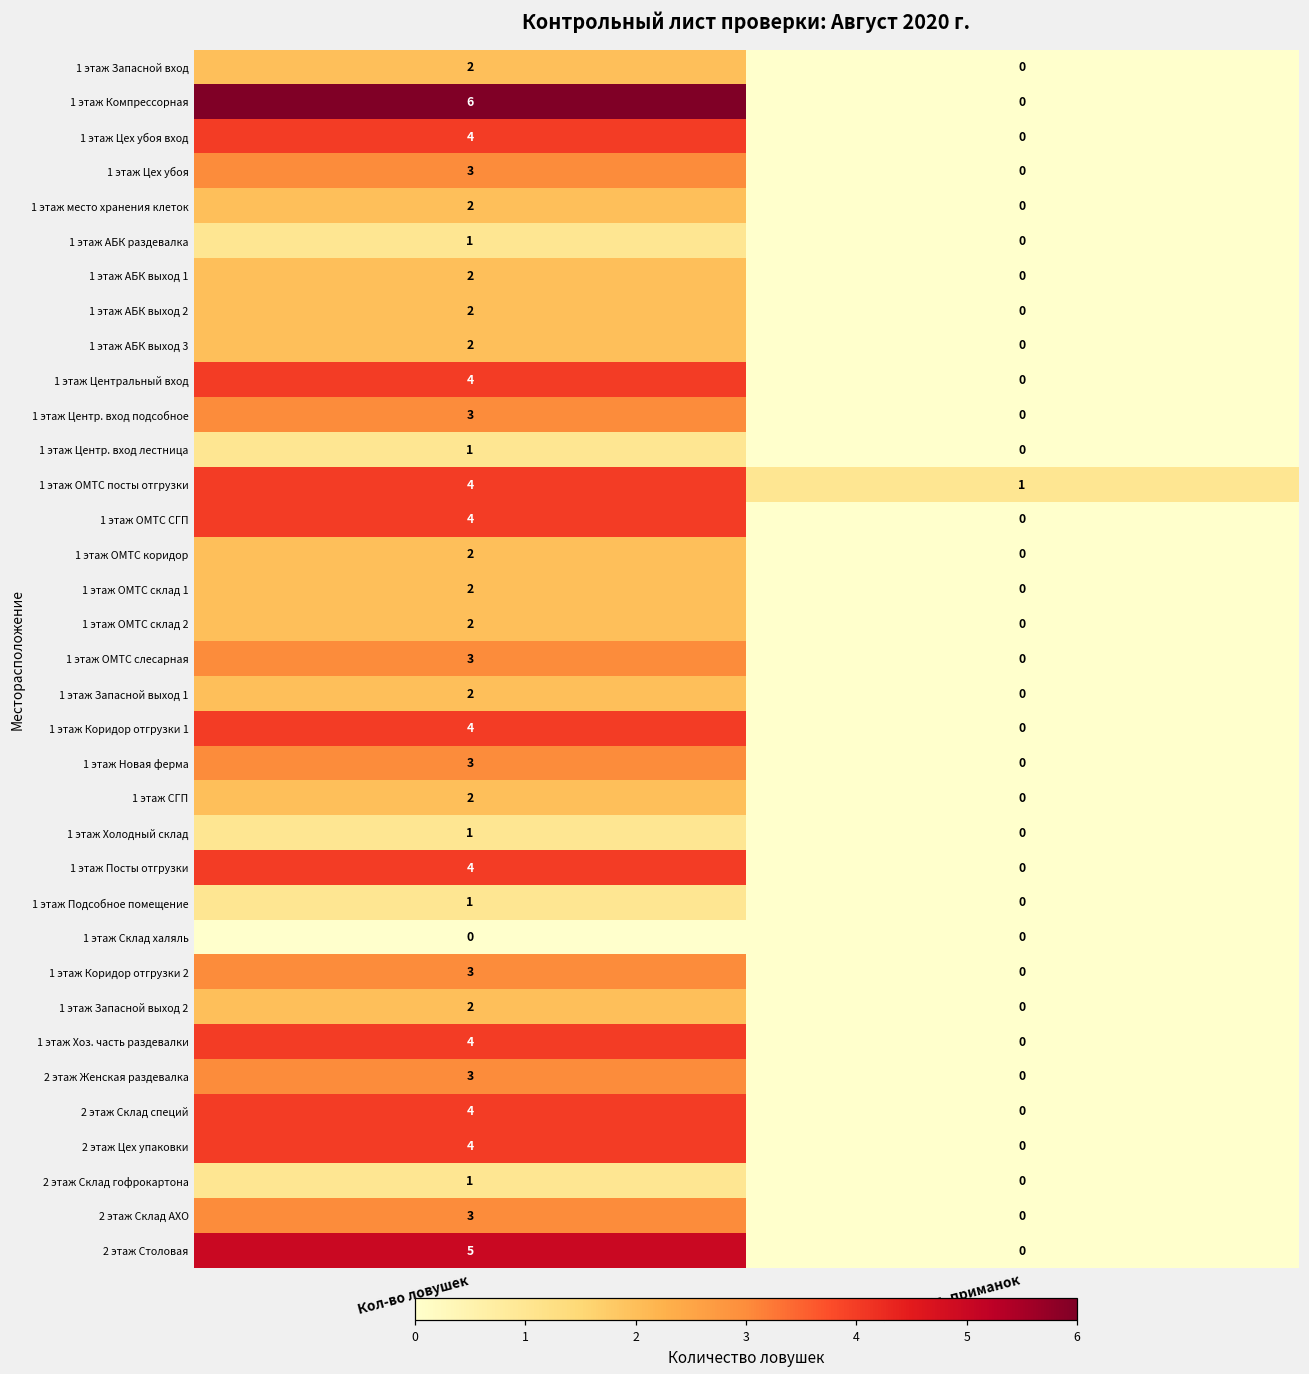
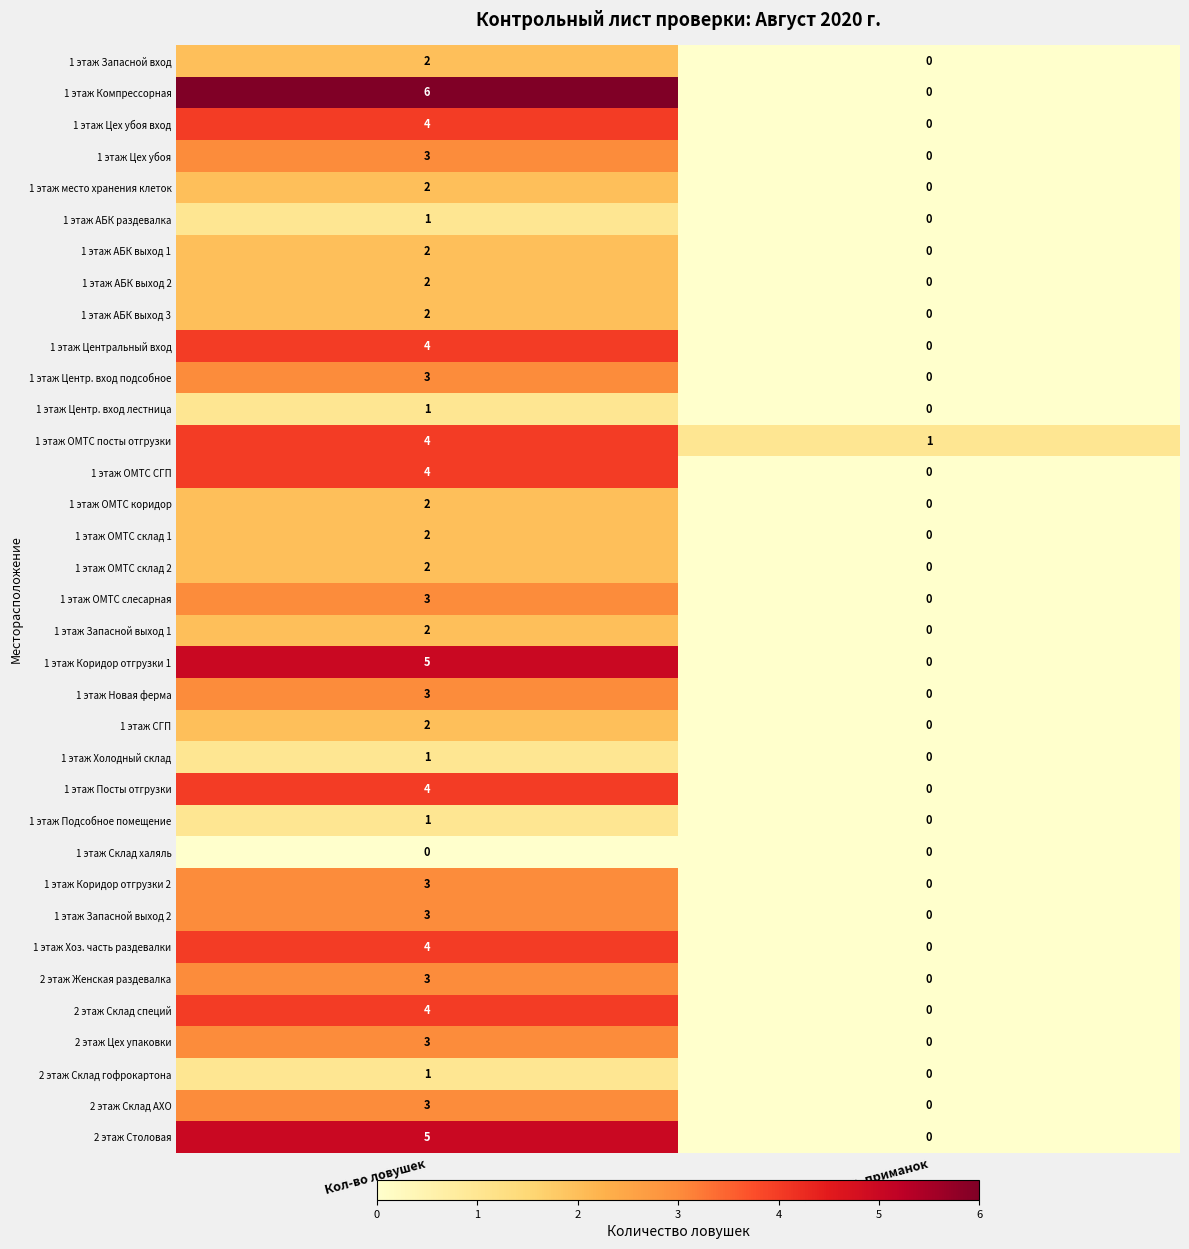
  {
    "1 этаж Запасной вход": {
      "Кол-во ловушек": 2
    },
    "1 этаж Компрессорная": {
      "Кол-во ловушек": 6
    },
    "1 этаж Цех убоя вход": {
      "Кол-во ловушек": 4
    },
    "1 этаж Цех убоя": {
      "Кол-во ловушек": 3
    },
    "1 этаж место хранения клеток": {
      "Кол-во ловушек": 2
    },
    "1 этаж АБК раздевалка": {
      "Кол-во ловушек": 1
    },
    "1 этаж АБК выход 1": {
      "Кол-во ловушек": 2
    },
    "1 этаж АБК выход 2": {
      "Кол-во ловушек": 2
    },
    "1 этаж АБК выход 3": {
      "Кол-во ловушек": 2
    },
    "1 этаж Центральный вход": {
      "Кол-во ловушек": 4
    },
    "1 этаж Центр. вход подсобное": {
      "Кол-во ловушек": 3
    },
    "1 этаж Центр. вход лестница": {
      "Кол-во ловушек": 1
    },
    "1 этаж ОМТС посты отгрузки": {
      "Кол-во ловушек": 4
    },
    "1 этаж ОМТС СГП": {
      "Кол-во ловушек": 4
    },
    "1 этаж ОМТС коридор": {
      "Кол-во ловушек": 2
    },
    "1 этаж ОМТС склад 1": {
      "Кол-во ловушек": 2
    },
    "1 этаж ОМТС склад 2": {
      "Кол-во ловушек": 2
    },
    "1 этаж ОМТС слесарная": {
      "Кол-во ловушек": 3
    },
    "1 этаж Запасной выход 1": {
      "Кол-во ловушек": 2
    },
    "1 этаж Коридор отгрузки 1": {
-     "Кол-во ловушек": 4
+     "Кол-во ловушек": 5
    },
    "1 этаж Новая ферма": {
      "Кол-во ловушек": 3
    },
    "1 этаж СГП": {
      "Кол-во ловушек": 2
    },
    "1 этаж Холодный склад": {
      "Кол-во ловушек": 1
    },
    "1 этаж Посты отгрузки": {
      "Кол-во ловушек": 4
    },
    "1 этаж Подсобное помещение": {
      "Кол-во ловушек": 1
    },
    "1 этаж Склад халяль": {
      "Кол-во ловушек": 0
    },
    "1 этаж Коридор отгрузки 2": {
      "Кол-во ловушек": 3
    },
    "1 этаж Запасной выход 2": {
-     "Кол-во ловушек": 2
+     "Кол-во ловушек": 3
    },
    "1 этаж Хоз. часть раздевалки": {
      "Кол-во ловушек": 4
    },
    "2 этаж Женская раздевалка": {
      "Кол-во ловушек": 3
    },
    "2 этаж Склад специй": {
      "Кол-во ловушек": 4
    },
    "2 этаж Цех упаковки": {
-     "Кол-во ловушек": 4
+     "Кол-во ловушек": 3
    },
    "2 этаж Склад гофрокартона": {
      "Кол-во ловушек": 1
    },
    "2 этаж Склад АХО": {
      "Кол-во ловушек": 3
    },
    "2 этаж Столовая": {
      "Кол-во ловушек": 5
    }
  }
